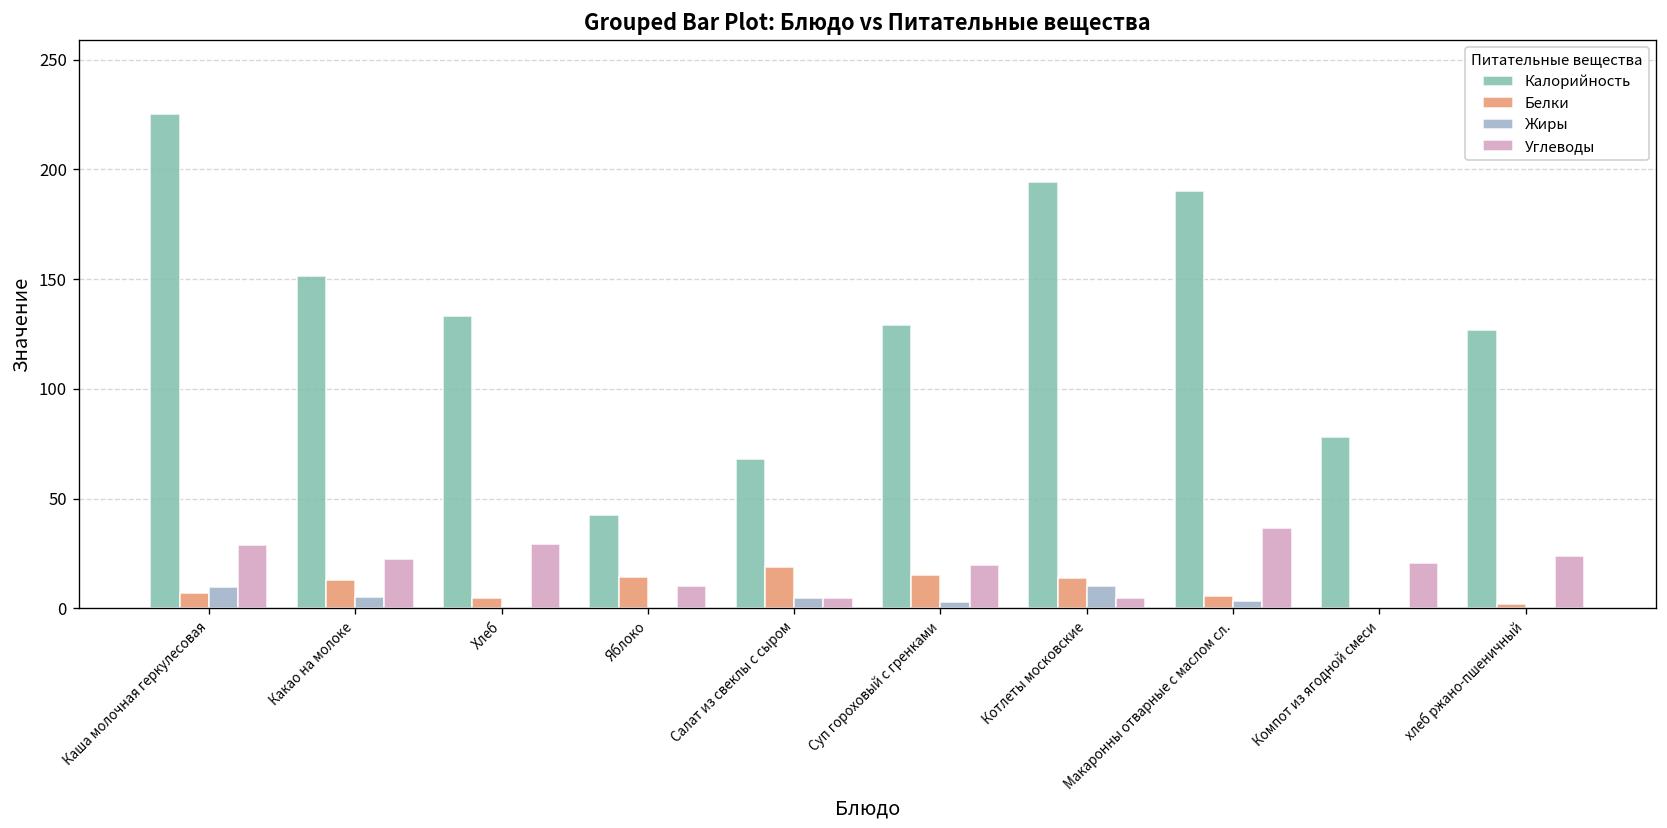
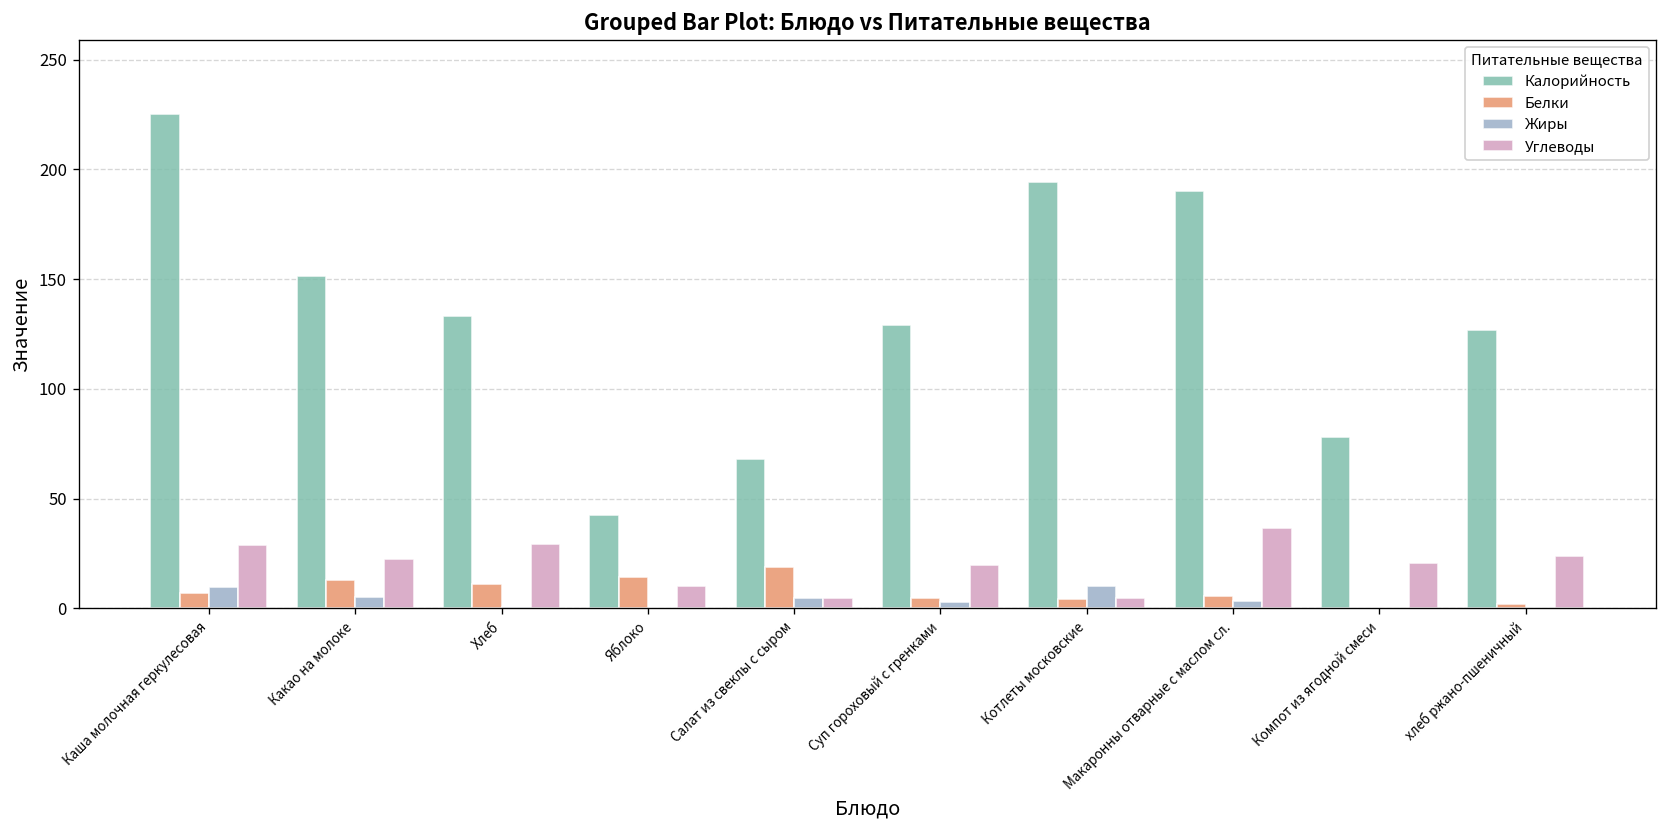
  {
    "Белки": {
      "Каша молочная геркулесовая": 7,
      "Какао на молоке": 13,
-     "Хлеб": 5,
+     "Хлеб": 11,
      "Яблоко": 14,
      "Салат из свеклы с сыром": 19,
-     "Суп гороховый с гренками": 15,
-     "Котлеты московские": 14,
+     "Суп гороховый с гренками": 5,
+     "Котлеты московские": 4,
      "Макаронны отварные с маслом сл.": 6,
      "хлеб ржано-пшеничный": 2
    }
  }
